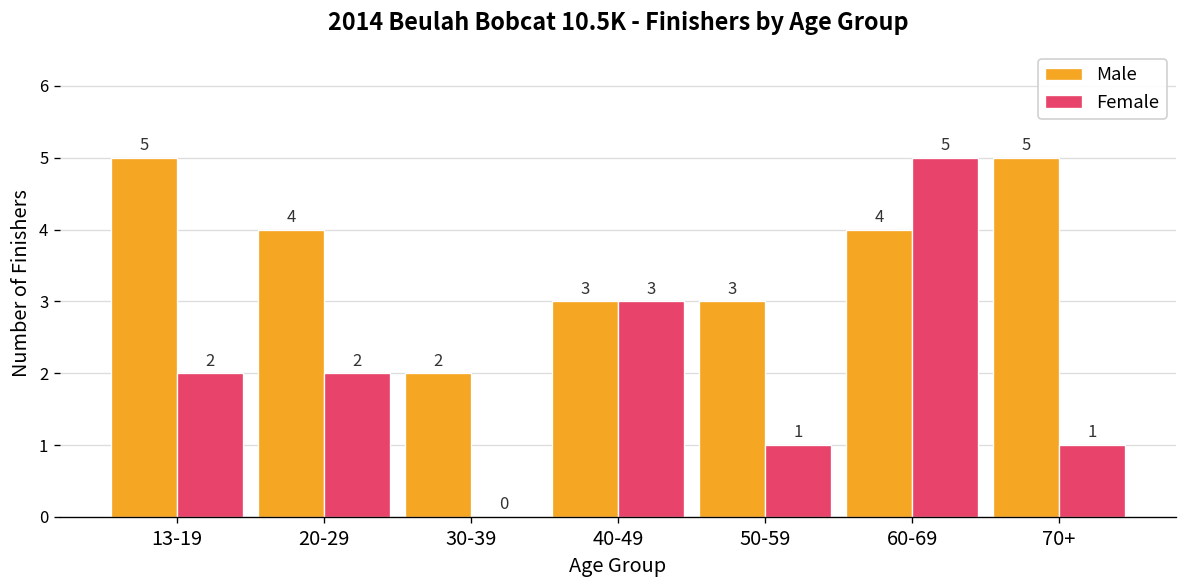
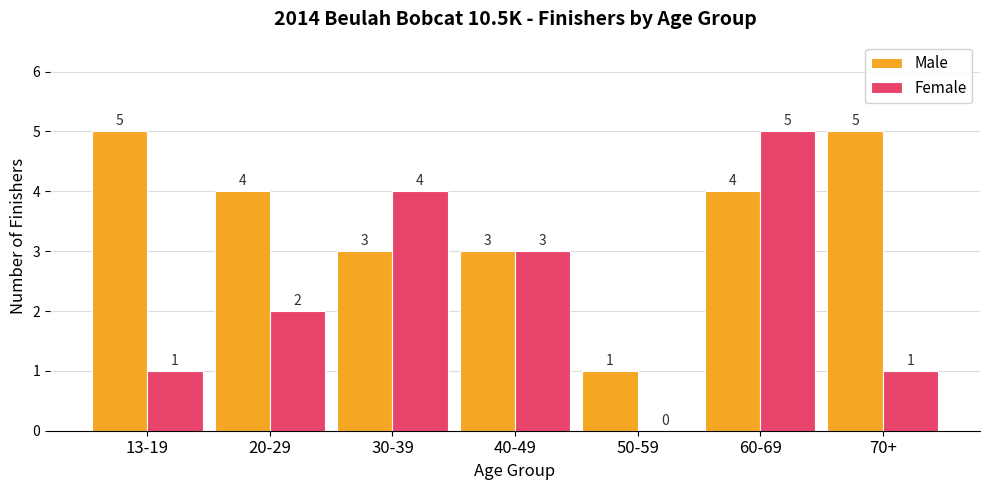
  {
    "Male": {
      "13-19": 5,
      "20-29": 4,
-     "30-39": 2,
+     "30-39": 3,
      "40-49": 3,
-     "50-59": 3,
+     "50-59": 1,
      "60-69": 4,
      "70+": 5
    },
    "Female": {
-     "13-19": 2,
+     "13-19": 1,
      "20-29": 2,
-     "30-39": 0,
+     "30-39": 4,
      "40-49": 3,
-     "50-59": 1,
+     "50-59": 0,
      "60-69": 5,
      "70+": 1
    }
  }
